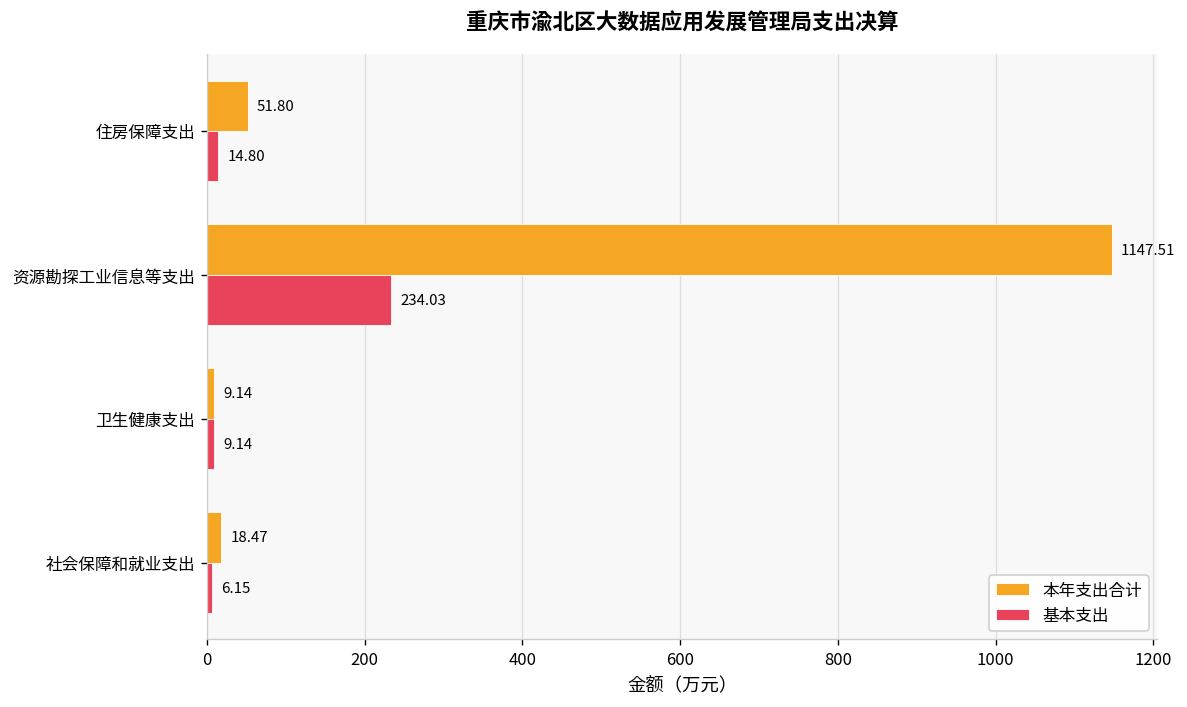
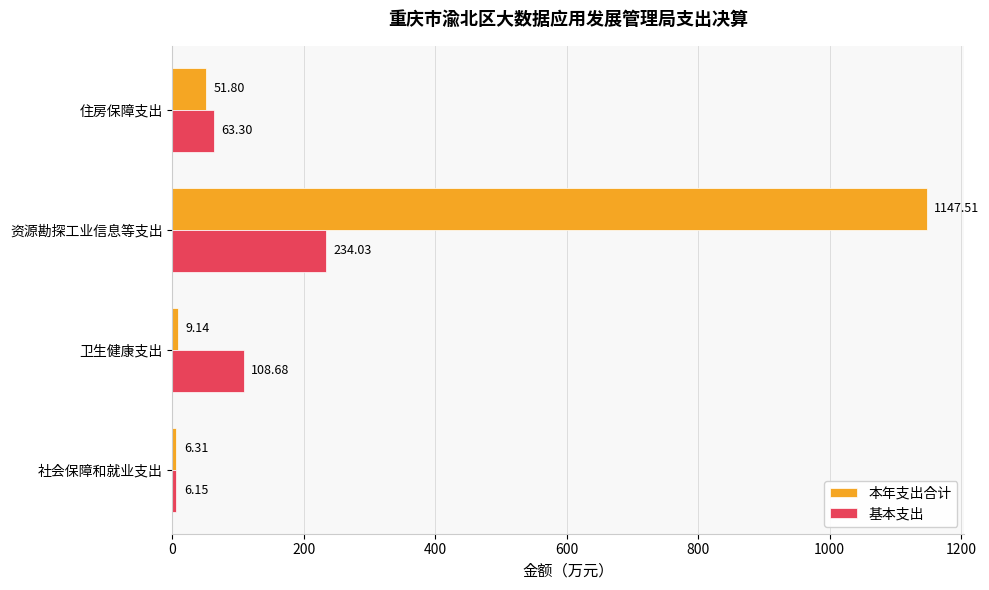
  {
    "本年支出合计": {
      "住房保障支出": 51.80,
      "资源勘探工业信息等支出": 1147.51,
      "卫生健康支出": 9.14,
-     "社会保障和就业支出": 18.47
+     "社会保障和就业支出": 6.31
    },
    "基本支出": {
-     "住房保障支出": 14.80,
+     "住房保障支出": 63.30,
      "资源勘探工业信息等支出": 234.03,
-     "卫生健康支出": 9.14,
+     "卫生健康支出": 108.68,
      "社会保障和就业支出": 6.15
    }
  }
